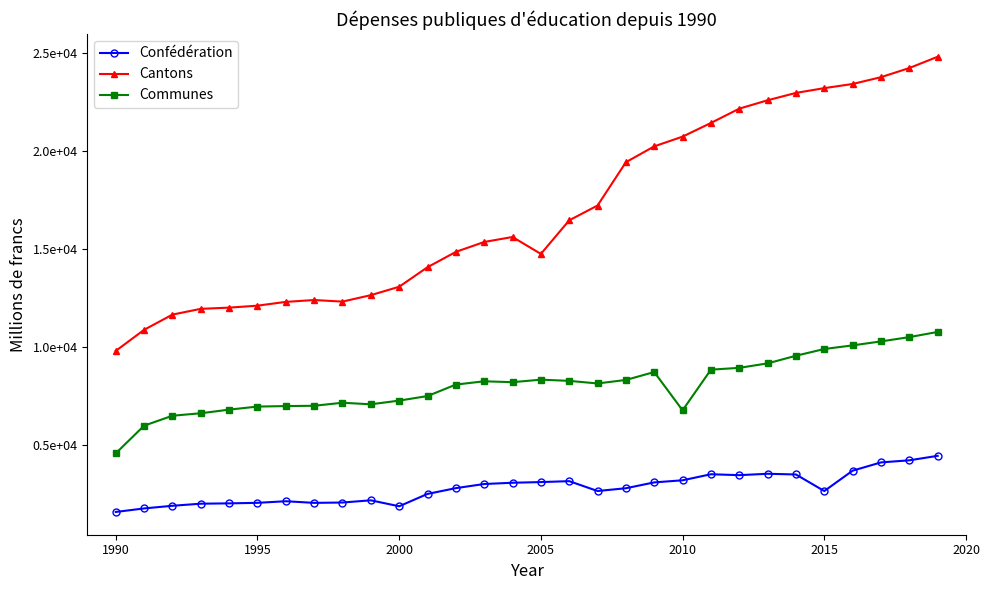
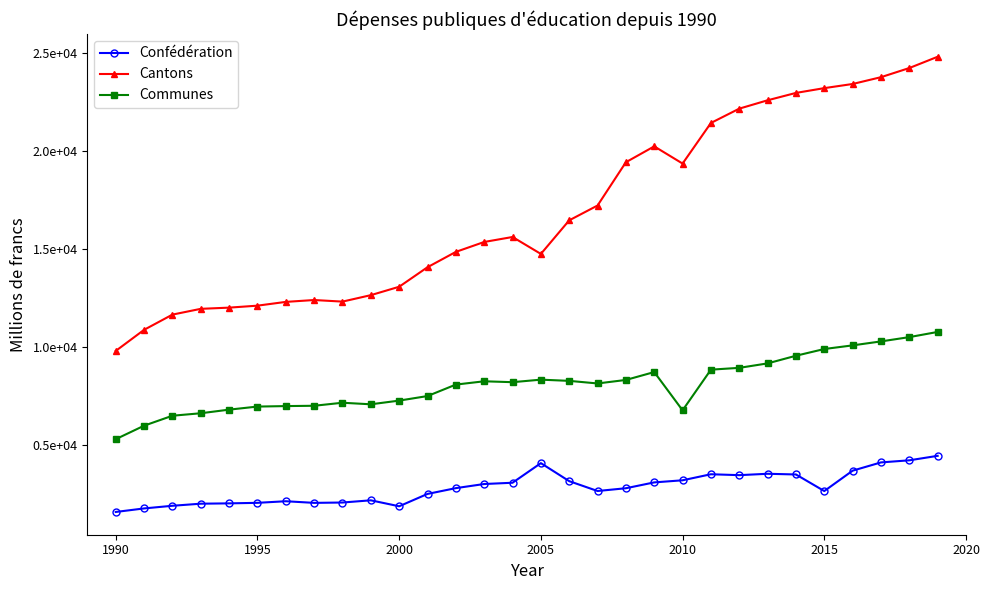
  {
    "Confédération": {
      "1990": 1600,
      "1995": 2000,
      "2000": 1800,
-     "2005": 3100,
+     "2005": 4000,
      "2010": 3200,
      "2015": 2600
    },
    "Cantons": {
      "1990": 9800,
      "1995": 12100,
      "2000": 13100,
      "2005": 14700,
-     "2010": 20700,
+     "2010": 19300,
      "2015": 23200
    },
    "Communes": {
-     "1990": 4500,
+     "1990": 5300,
      "1995": 6900,
      "2000": 7200,
      "2005": 8300,
      "2010": 6700,
      "2015": 9900
    }
  }
